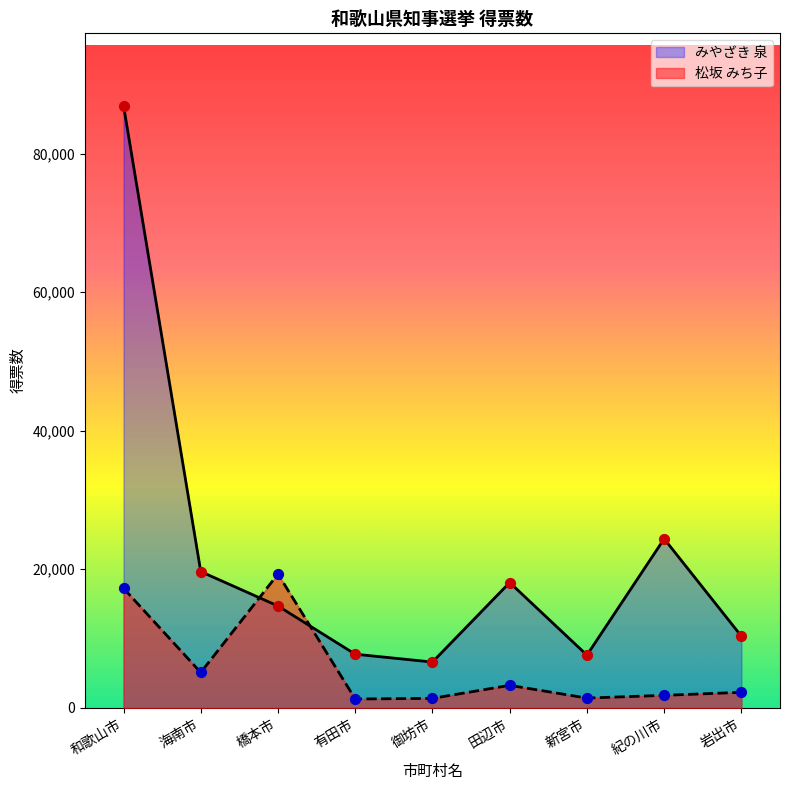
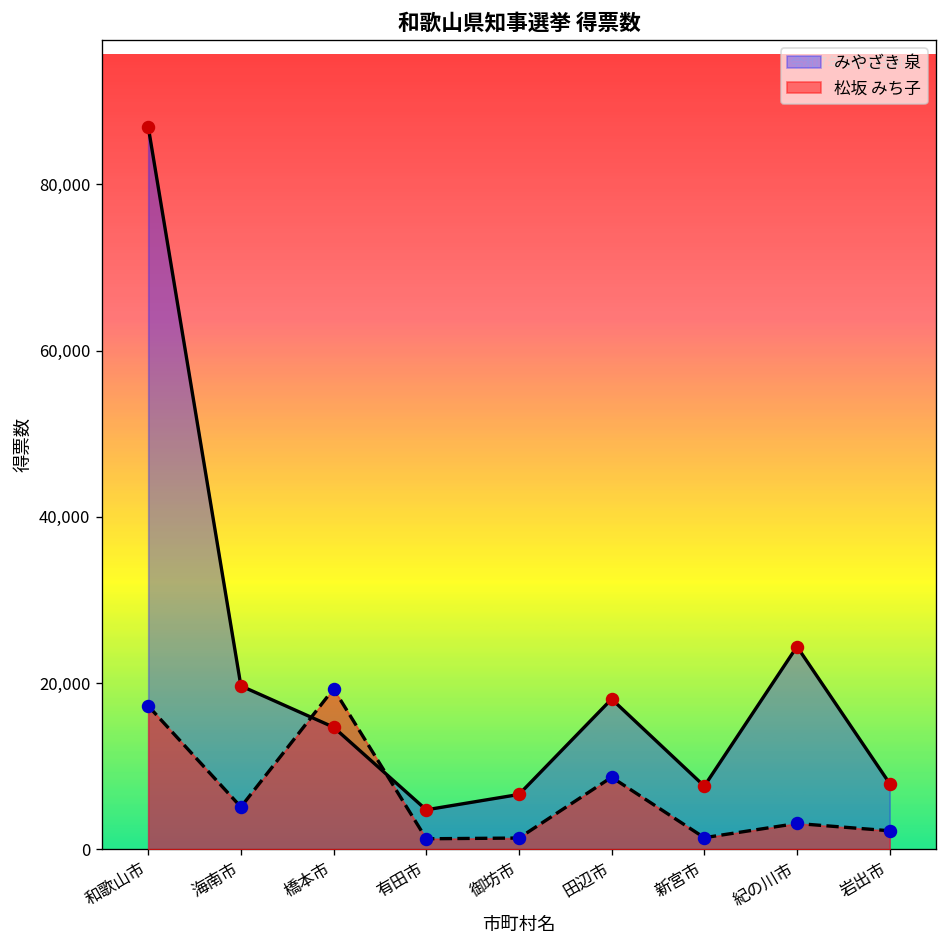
  {
    "みやざき 泉": {
      "和歌山市": "87,000",
      "海南市": "20,000",
      "橋本市": "15,000",
-     "有田市": "8,000",
+     "有田市": "5,000",
      "御坊市": "7,000",
      "田辺市": "18,000",
      "新宮市": "8,000",
      "紀の川市": "24,000",
-     "岩出市": "10,000"
+     "岩出市": "8,000"
    },
    "松坂 みち子": {
      "和歌山市": "17,000",
      "海南市": "5,000",
      "橋本市": "19,000",
      "有田市": "1,000",
      "御坊市": "1,000",
-     "田辺市": "3,000",
+     "田辺市": "9,000",
      "新宮市": "1,000",
-     "紀の川市": "2,000",
+     "紀の川市": "3,000",
      "岩出市": "2,000"
    }
  }
